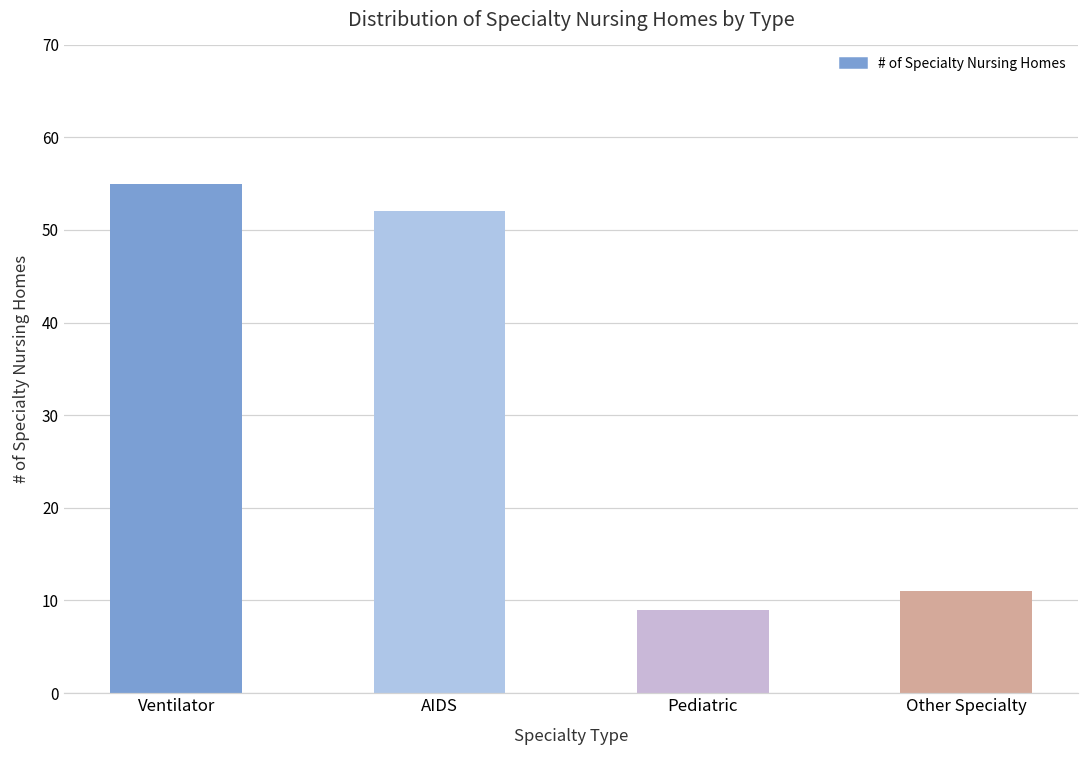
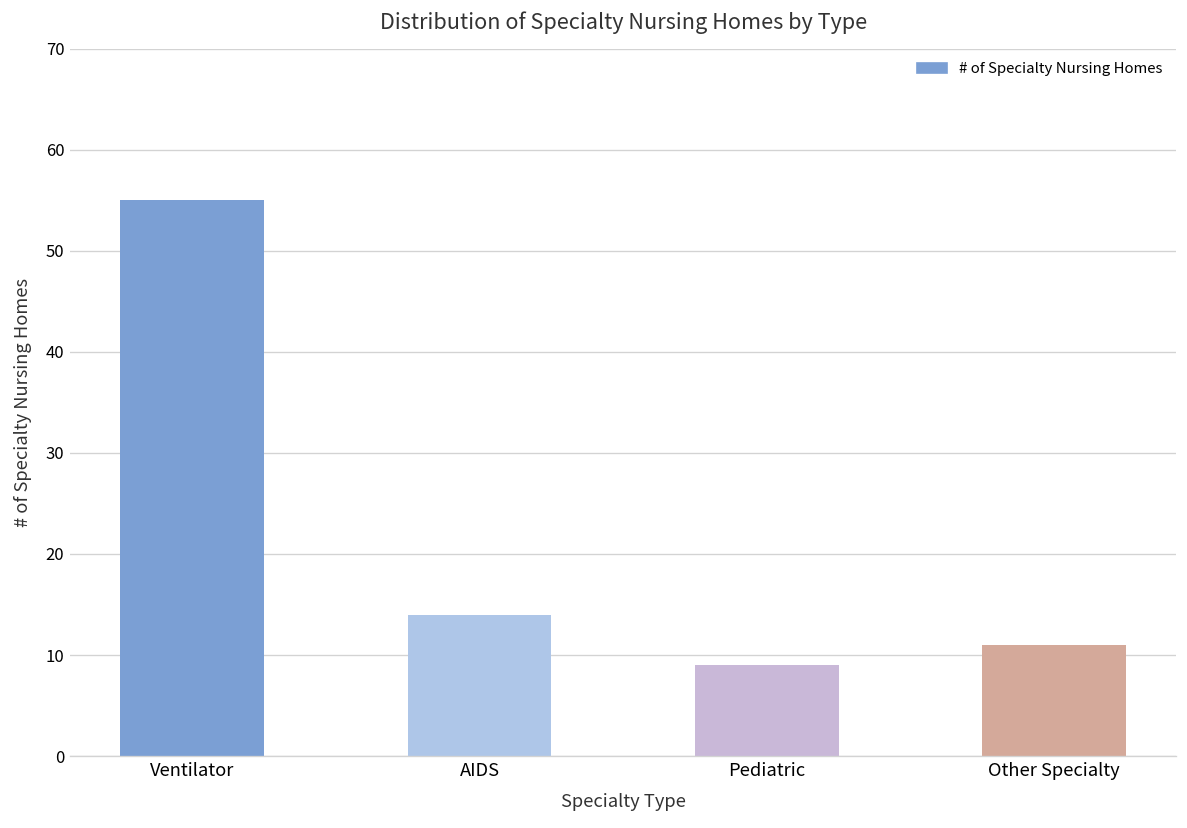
  {
    "Ventilator": 55,
-   "AIDS": 52,
+   "AIDS": 14,
    "Pediatric": 9,
    "Other Specialty": 11
  }
